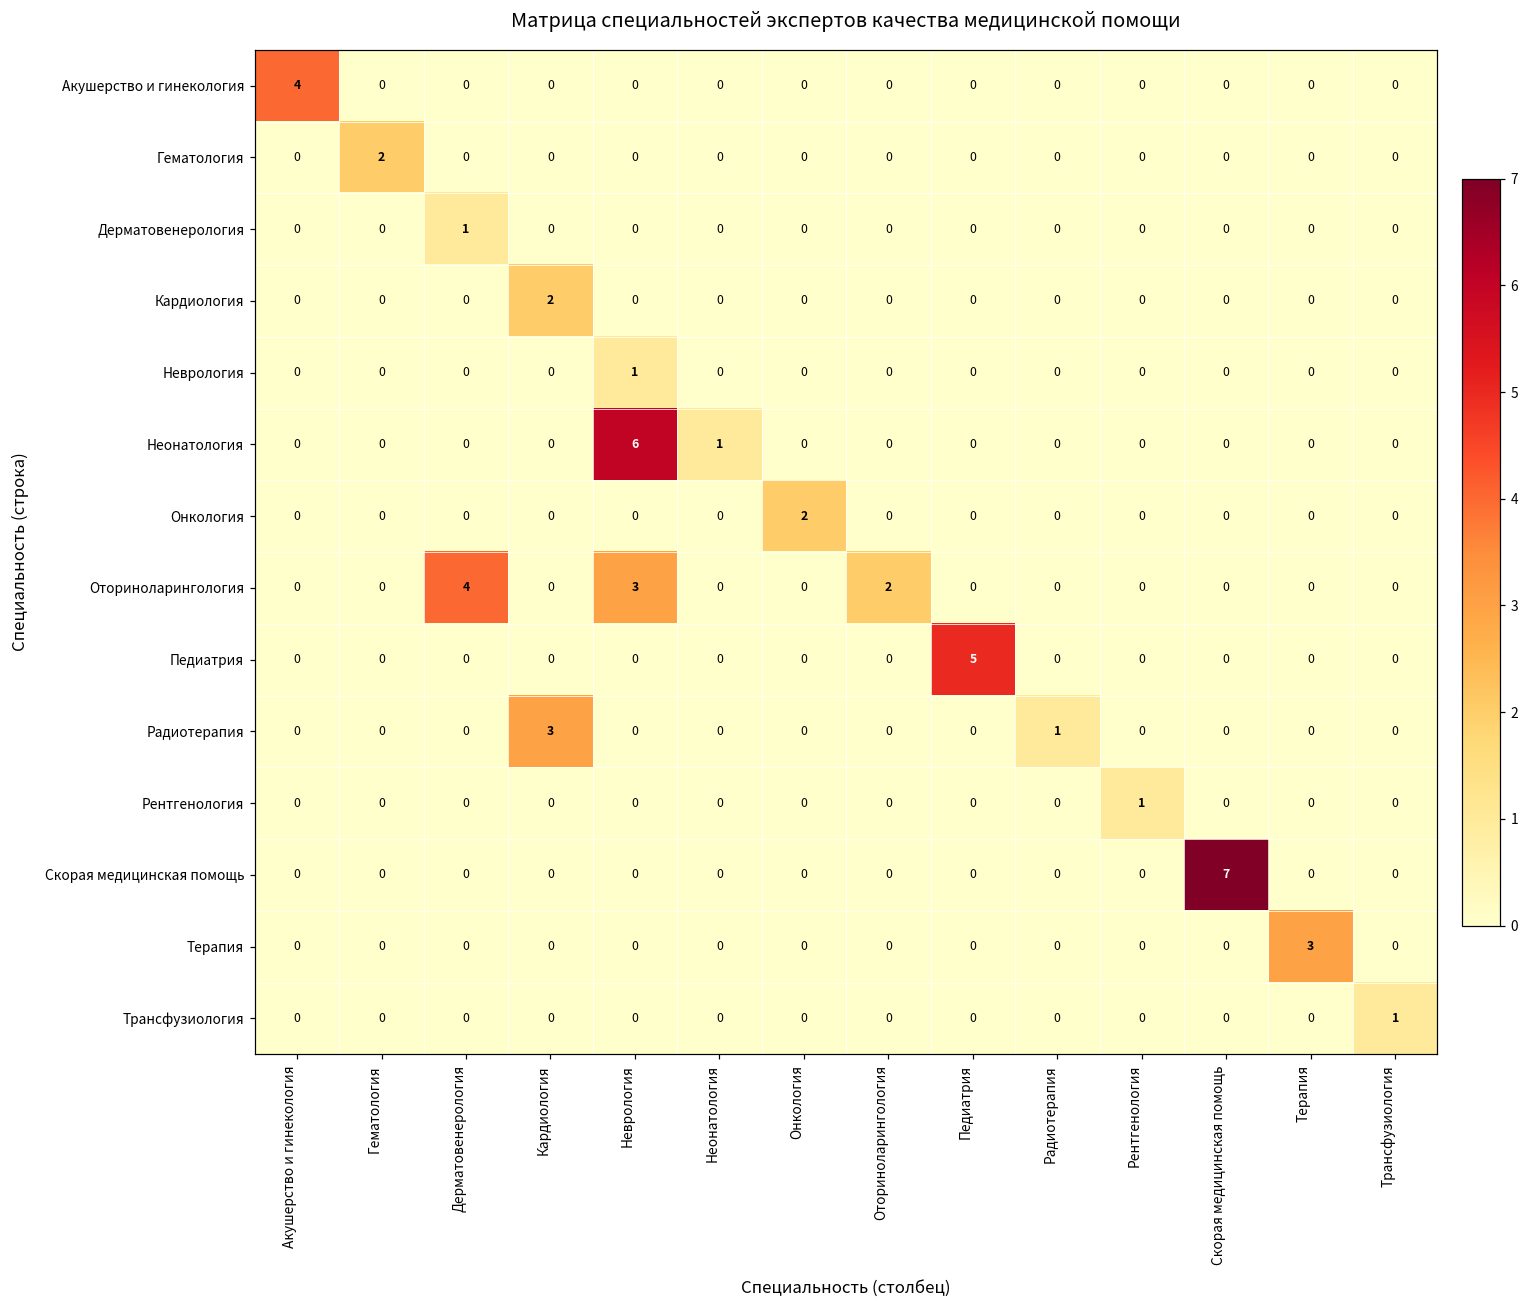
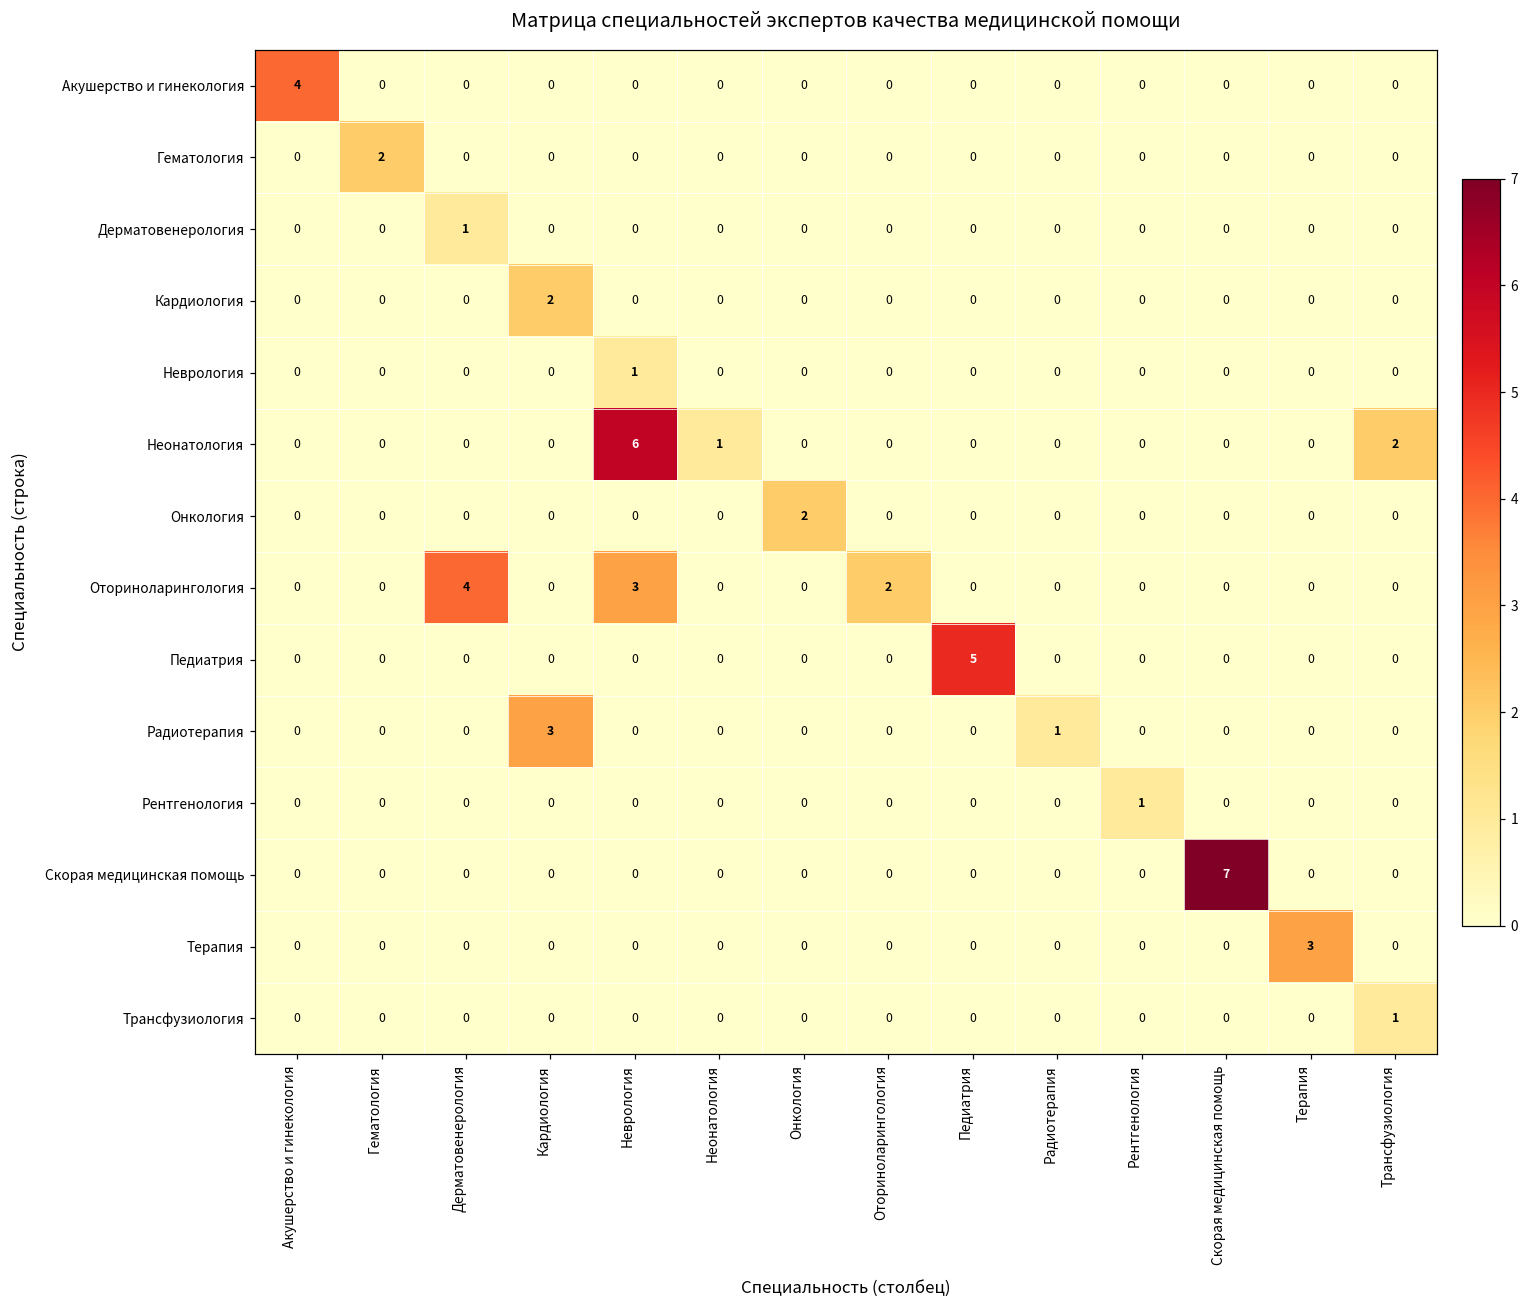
  {
    "Акушерство и гинекология": {
      "Акушерство и гинекология": 4,
      "Гематология": 0,
      "Дерматовенерология": 0,
      "Кардиология": 0,
      "Неврология": 0,
      "Неонатология": 0,
      "Онкология": 0,
      "Оториноларингология": 0,
      "Педиатрия": 0,
      "Радиотерапия": 0,
      "Рентгенология": 0,
      "Скорая медицинская помощь": 0,
      "Терапия": 0,
      "Трансфузиология": 0
    },
    "Гематология": {
      "Акушерство и гинекология": 0,
      "Гематология": 2,
      "Дерматовенерология": 0,
      "Кардиология": 0,
      "Неврология": 0,
      "Неонатология": 0,
      "Онкология": 0,
      "Оториноларингология": 0,
      "Педиатрия": 0,
      "Радиотерапия": 0,
      "Рентгенология": 0,
      "Скорая медицинская помощь": 0,
      "Терапия": 0,
      "Трансфузиология": 0
    },
    "Дерматовенерология": {
      "Акушерство и гинекология": 0,
      "Гематология": 0,
      "Дерматовенерология": 1,
      "Кардиология": 0,
      "Неврология": 0,
      "Неонатология": 0,
      "Онкология": 0,
      "Оториноларингология": 0,
      "Педиатрия": 0,
      "Радиотерапия": 0,
      "Рентгенология": 0,
      "Скорая медицинская помощь": 0,
      "Терапия": 0,
      "Трансфузиология": 0
    },
    "Кардиология": {
      "Акушерство и гинекология": 0,
      "Гематология": 0,
      "Дерматовенерология": 0,
      "Кардиология": 2,
      "Неврология": 0,
      "Неонатология": 0,
      "Онкология": 0,
      "Оториноларингология": 0,
      "Педиатрия": 0,
      "Радиотерапия": 0,
      "Рентгенология": 0,
      "Скорая медицинская помощь": 0,
      "Терапия": 0,
      "Трансфузиология": 0
    },
    "Неврология": {
      "Акушерство и гинекология": 0,
      "Гематология": 0,
      "Дерматовенерология": 0,
      "Кардиология": 0,
      "Неврология": 1,
      "Неонатология": 0,
      "Онкология": 0,
      "Оториноларингология": 0,
      "Педиатрия": 0,
      "Радиотерапия": 0,
      "Рентгенология": 0,
      "Скорая медицинская помощь": 0,
      "Терапия": 0,
      "Трансфузиология": 0
    },
    "Неонатология": {
      "Акушерство и гинекология": 0,
      "Гематология": 0,
      "Дерматовенерология": 0,
      "Кардиология": 0,
      "Неврология": 6,
      "Неонатология": 1,
      "Онкология": 0,
      "Оториноларингология": 0,
      "Педиатрия": 0,
      "Радиотерапия": 0,
      "Рентгенология": 0,
      "Скорая медицинская помощь": 0,
      "Терапия": 0,
-     "Трансфузиология": 0
+     "Трансфузиология": 2
    },
    "Онкология": {
      "Акушерство и гинекология": 0,
      "Гематология": 0,
      "Дерматовенерология": 0,
      "Кардиология": 0,
      "Неврология": 0,
      "Неонатология": 0,
      "Онкология": 2,
      "Оториноларингология": 0,
      "Педиатрия": 0,
      "Радиотерапия": 0,
      "Рентгенология": 0,
      "Скорая медицинская помощь": 0,
      "Терапия": 0,
      "Трансфузиология": 0
    },
    "Оториноларингология": {
      "Акушерство и гинекология": 0,
      "Гематология": 0,
      "Дерматовенерология": 4,
      "Кардиология": 0,
      "Неврология": 3,
      "Неонатология": 0,
      "Онкология": 0,
      "Оториноларингология": 2,
      "Педиатрия": 0,
      "Радиотерапия": 0,
      "Рентгенология": 0,
      "Скорая медицинская помощь": 0,
      "Терапия": 0,
      "Трансфузиология": 0
    },
    "Педиатрия": {
      "Акушерство и гинекология": 0,
      "Гематология": 0,
      "Дерматовенерология": 0,
      "Кардиология": 0,
      "Неврология": 0,
      "Неонатология": 0,
      "Онкология": 0,
      "Оториноларингология": 0,
      "Педиатрия": 5,
      "Радиотерапия": 0,
      "Рентгенология": 0,
      "Скорая медицинская помощь": 0,
      "Терапия": 0,
      "Трансфузиология": 0
    },
    "Радиотерапия": {
      "Акушерство и гинекология": 0,
      "Гематология": 0,
      "Дерматовенерология": 0,
      "Кардиология": 3,
      "Неврология": 0,
      "Неонатология": 0,
      "Онкология": 0,
      "Оториноларингология": 0,
      "Педиатрия": 0,
      "Радиотерапия": 1,
      "Рентгенология": 0,
      "Скорая медицинская помощь": 0,
      "Терапия": 0,
      "Трансфузиология": 0
    },
    "Рентгенология": {
      "Акушерство и гинекология": 0,
      "Гематология": 0,
      "Дерматовенерология": 0,
      "Кардиология": 0,
      "Неврология": 0,
      "Неонатология": 0,
      "Онкология": 0,
      "Оториноларингология": 0,
      "Педиатрия": 0,
      "Радиотерапия": 0,
      "Рентгенология": 1,
      "Скорая медицинская помощь": 0,
      "Терапия": 0,
      "Трансфузиология": 0
    },
    "Скорая медицинская помощь": {
      "Акушерство и гинекология": 0,
      "Гематология": 0,
      "Дерматовенерология": 0,
      "Кардиология": 0,
      "Неврология": 0,
      "Неонатология": 0,
      "Онкология": 0,
      "Оториноларингология": 0,
      "Педиатрия": 0,
      "Радиотерапия": 0,
      "Рентгенология": 0,
      "Скорая медицинская помощь": 7,
      "Терапия": 0,
      "Трансфузиология": 0
    },
    "Терапия": {
      "Акушерство и гинекология": 0,
      "Гематология": 0,
      "Дерматовенерология": 0,
      "Кардиология": 0,
      "Неврология": 0,
      "Неонатология": 0,
      "Онкология": 0,
      "Оториноларингология": 0,
      "Педиатрия": 0,
      "Радиотерапия": 0,
      "Рентгенология": 0,
      "Скорая медицинская помощь": 0,
      "Терапия": 3,
      "Трансфузиология": 0
    },
    "Трансфузиология": {
      "Акушерство и гинекология": 0,
      "Гематология": 0,
      "Дерматовенерология": 0,
      "Кардиология": 0,
      "Неврология": 0,
      "Неонатология": 0,
      "Онкология": 0,
      "Оториноларингология": 0,
      "Педиатрия": 0,
      "Радиотерапия": 0,
      "Рентгенология": 0,
      "Скорая медицинская помощь": 0,
      "Терапия": 0,
      "Трансфузиология": 1
    }
  }
